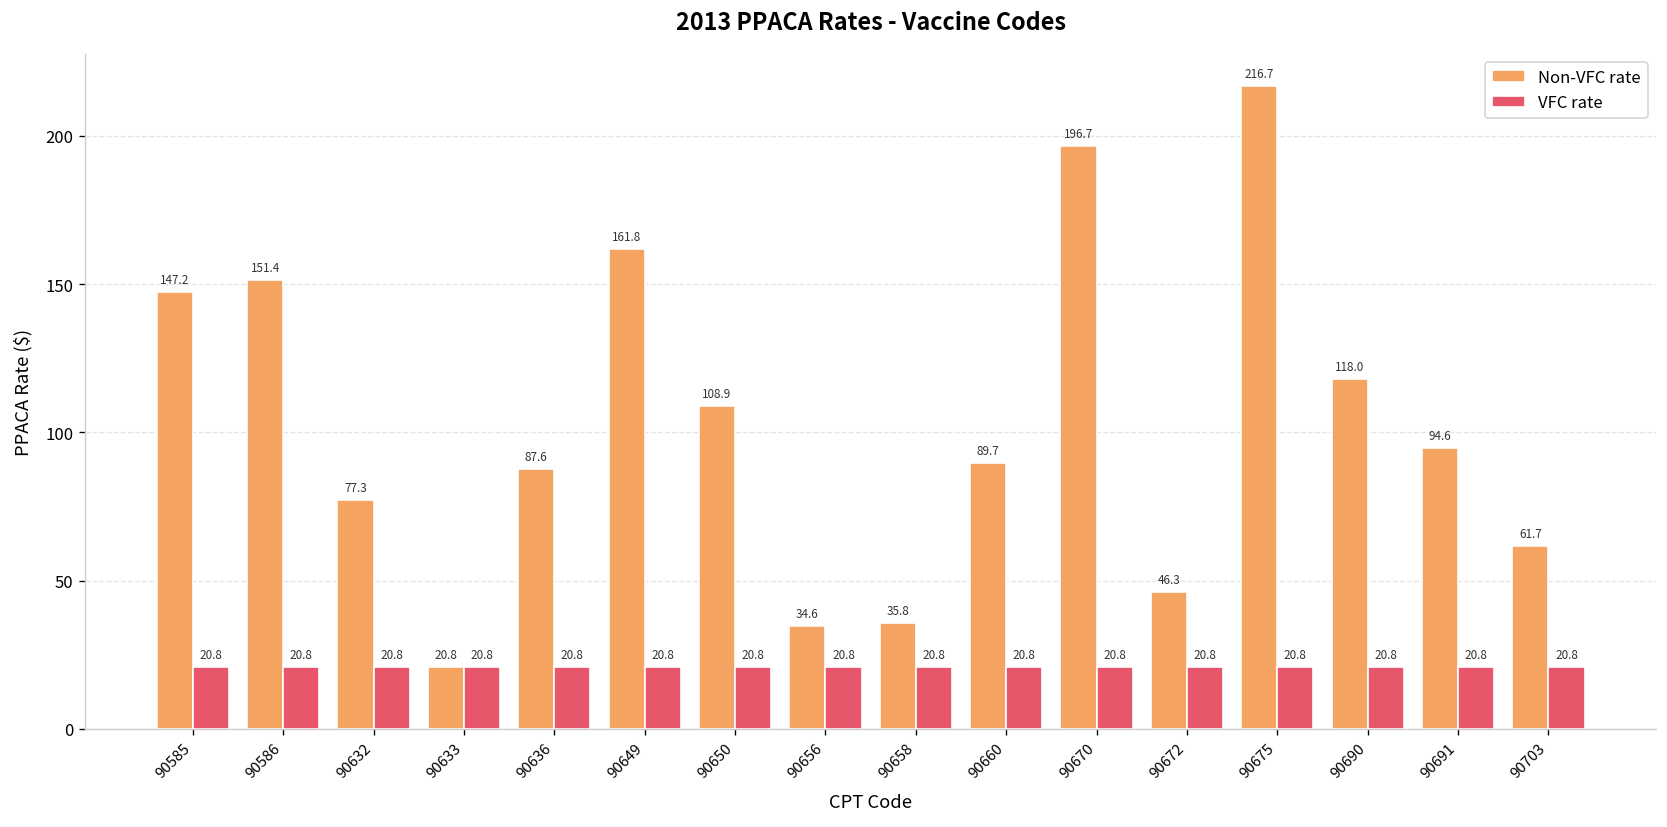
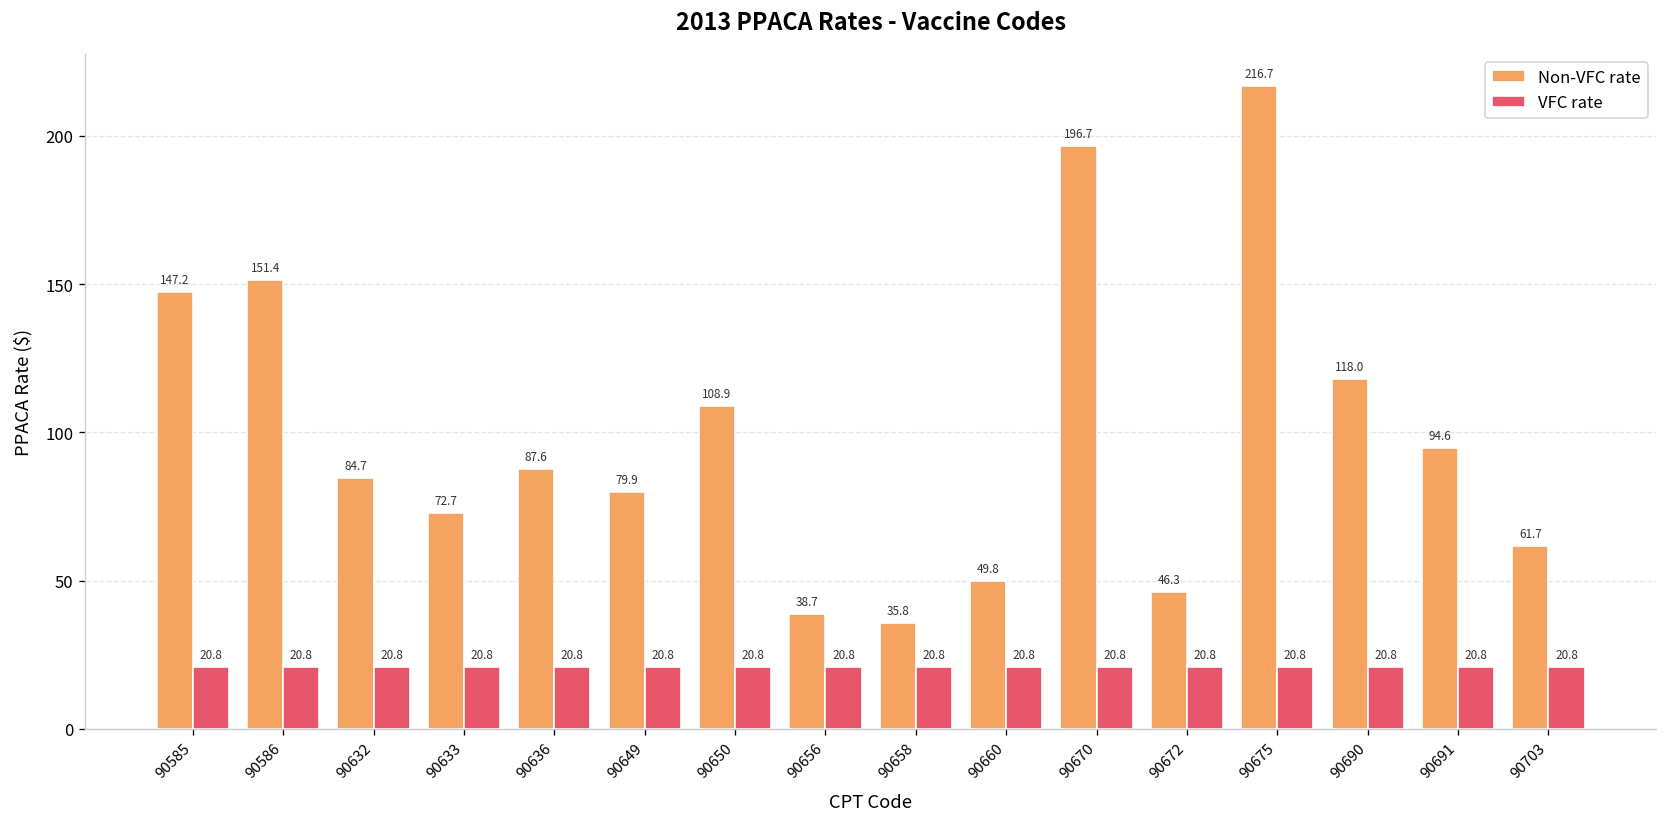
  {
    "Non-VFC rate": {
      "90585": 147.2,
      "90586": 151.4,
-     "90632": 77.3,
-     "90633": 20.8,
+     "90632": 84.7,
+     "90633": 72.7,
      "90636": 87.6,
-     "90649": 161.8,
+     "90649": 79.9,
      "90650": 108.9,
-     "90656": 34.6,
+     "90656": 38.7,
      "90658": 35.8,
-     "90660": 89.7,
+     "90660": 49.8,
      "90670": 196.7,
      "90672": 46.3,
      "90675": 216.7,
      "90690": 118.0,
      "90691": 94.6,
      "90703": 61.7
    },
    "VFC rate": {
      "90585": 20.8,
      "90586": 20.8,
      "90632": 20.8,
      "90633": 20.8,
      "90636": 20.8,
      "90649": 20.8,
      "90650": 20.8,
      "90656": 20.8,
      "90658": 20.8,
      "90660": 20.8,
      "90670": 20.8,
      "90672": 20.8,
      "90675": 20.8,
      "90690": 20.8,
      "90691": 20.8,
      "90703": 20.8
    }
  }
